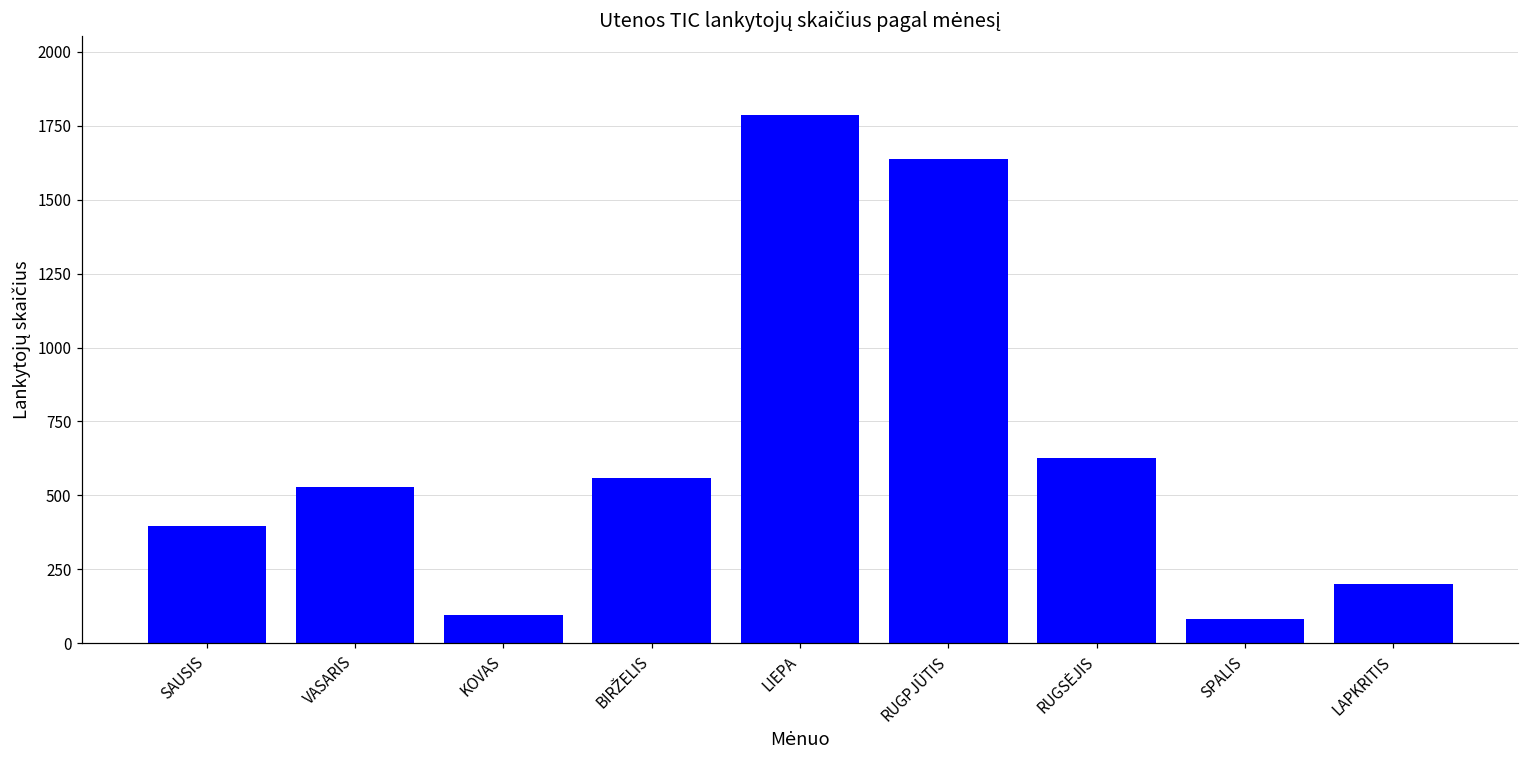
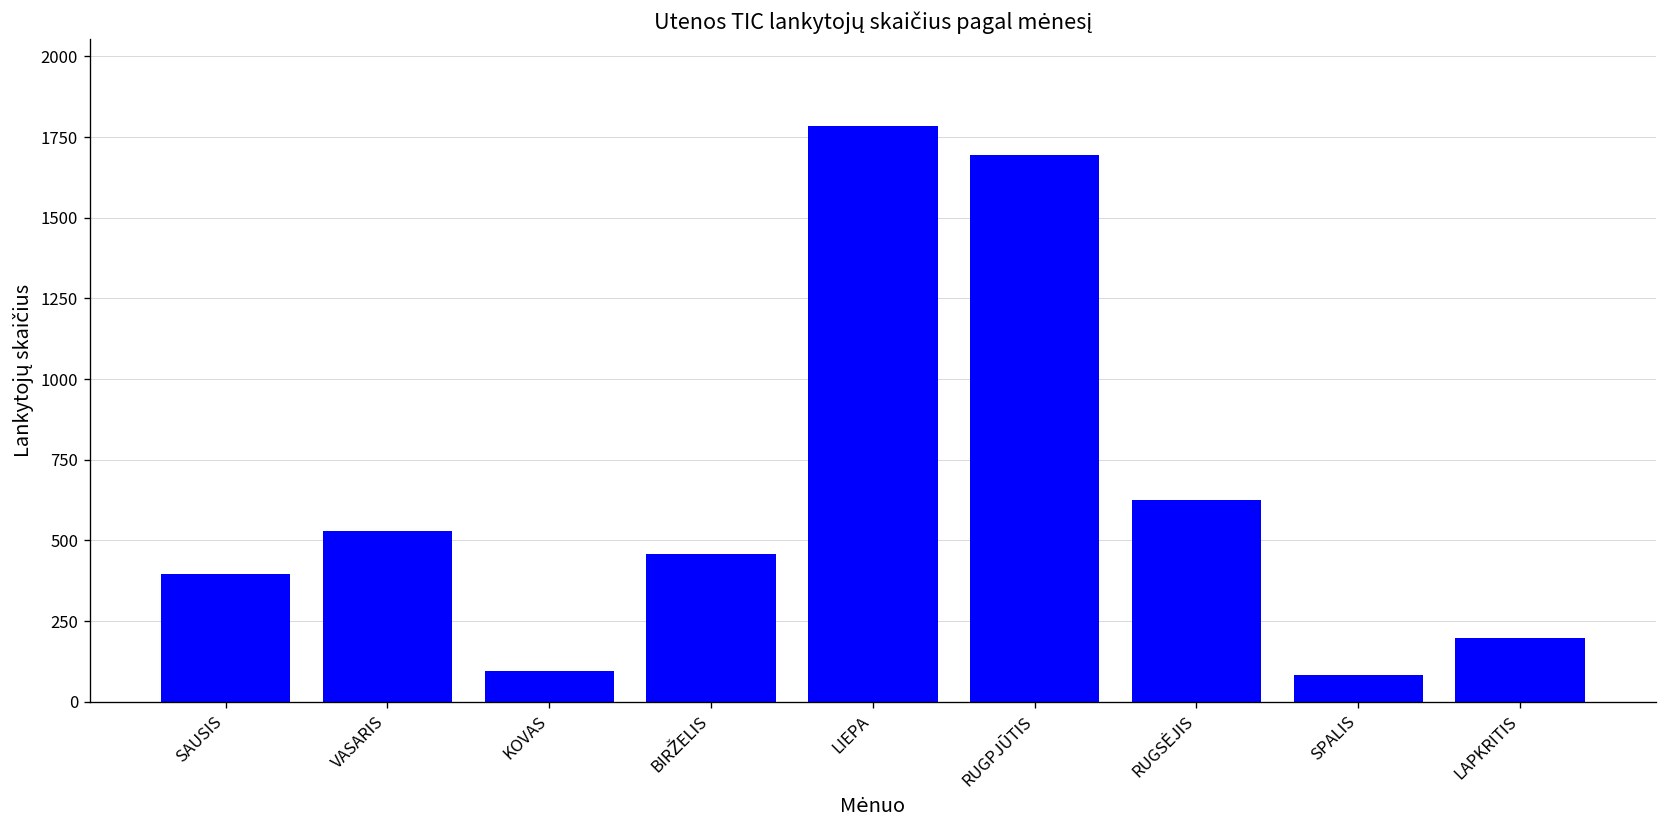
  {
    "SAUSIS": 400,
    "VASARIS": 530,
    "KOVAS": 100,
-   "BIRŽELIS": 560,
+   "BIRŽELIS": 460,
    "LIEPA": 1790,
-   "RUGPJŪTIS": 1640,
+   "RUGPJŪTIS": 1690,
    "RUGSĖJIS": 630,
    "SPALIS": 80,
    "LAPKRITIS": 200
  }
